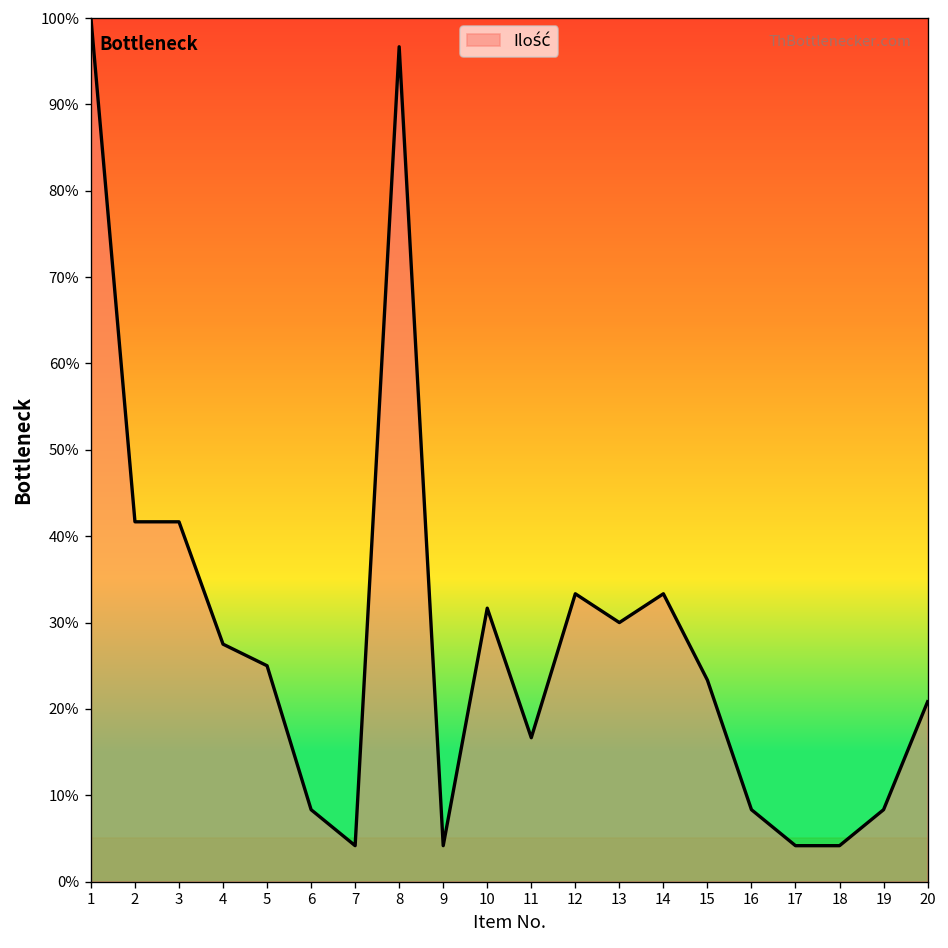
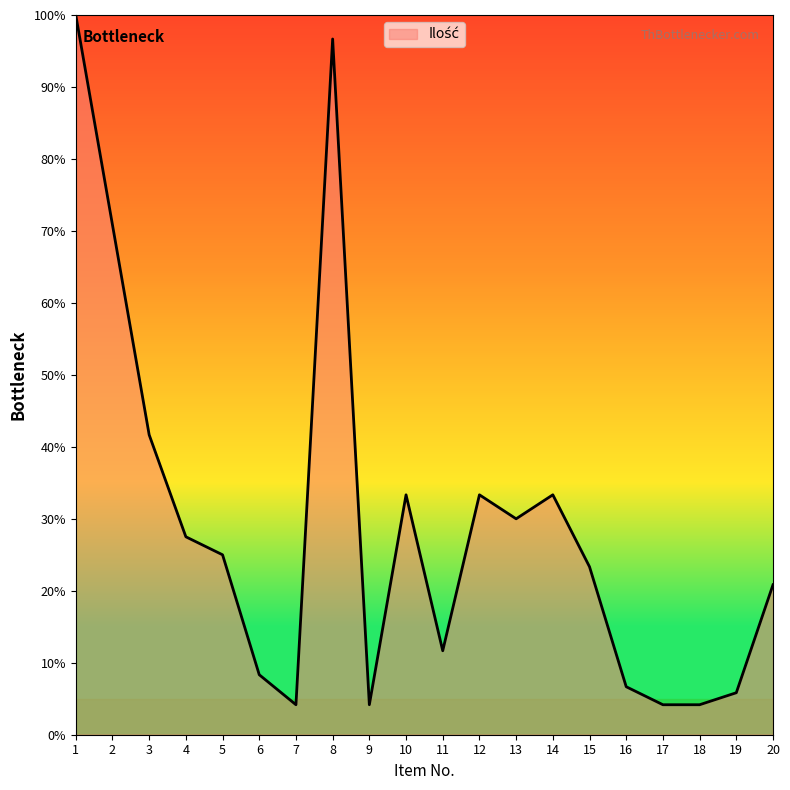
  {
    "1": "100%",
-   "2": "42%",
+   "2": "71%",
    "3": "42%",
    "4": "28%",
    "5": "25%",
    "6": "8%",
    "7": "4%",
    "8": "97%",
    "9": "4%",
-   "10": "32%",
-   "11": "17%",
+   "10": "33%",
+   "11": "12%",
    "12": "33%",
    "13": "30%",
    "14": "33%",
    "15": "23%",
-   "16": "8%",
+   "16": "7%",
    "17": "4%",
    "18": "4%",
-   "19": "8%",
+   "19": "6%",
    "20": "21%"
  }
